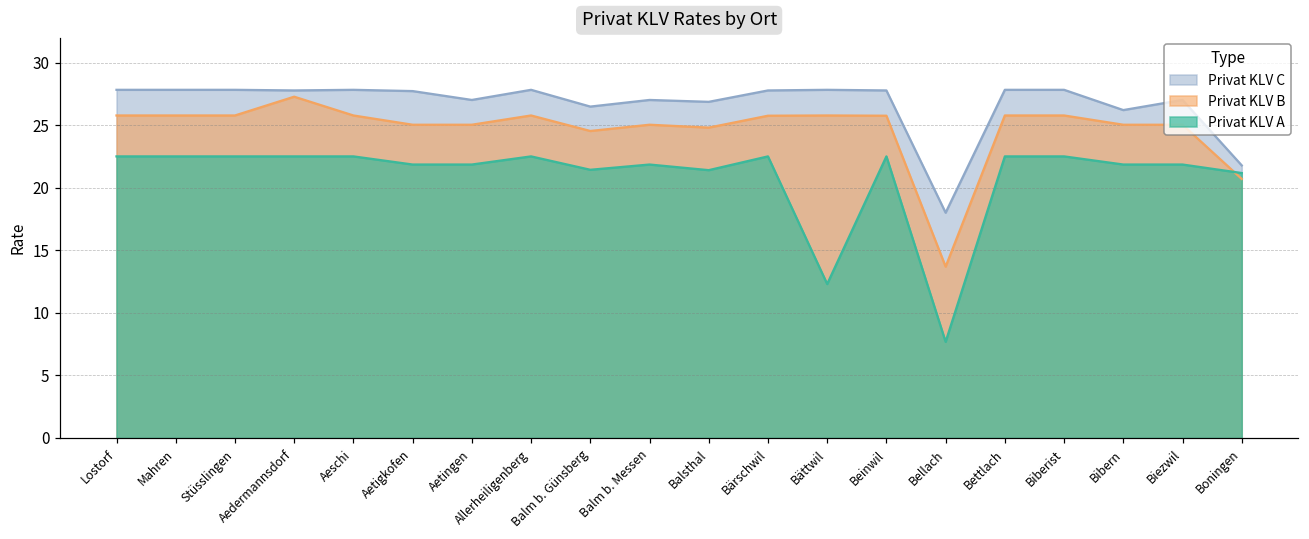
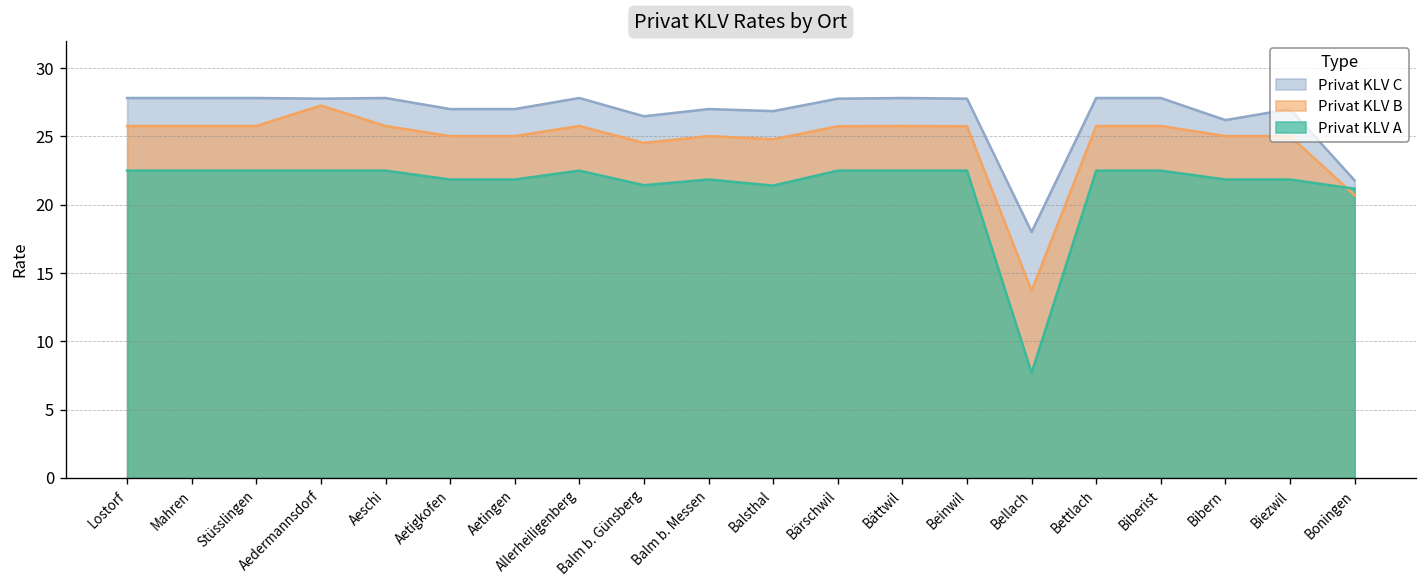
  {
    "Privat KLV C": {
      "Lostorf": 27.8,
      "Mahren": 27.8,
      "Stüsslingen": 27.8,
      "Aedermannsdorf": 27.8,
      "Aeschi": 27.8,
-     "Aetigkofen": 27.7,
+     "Aetigkofen": 27.0,
      "Aetingen": 27.0,
      "Allerheiligenberg": 27.8,
      "Balm b. Günsberg": 26.5,
      "Balm b. Messen": 27.0,
      "Balsthal": 26.9,
      "Bärschwil": 27.8,
      "Bättwil": 27.8,
      "Beinwil": 27.8,
      "Bellach": 18.0,
      "Bettlach": 27.8,
      "Biberist": 27.8,
      "Bibern": 26.2,
      "Boningen": 21.8
    },
    "Privat KLV B": {
      "Lostorf": 25.8,
      "Mahren": 25.8,
      "Stüsslingen": 25.8,
      "Aedermannsdorf": 27.3,
      "Aeschi": 25.8,
      "Aetigkofen": 25.0,
      "Aetingen": 25.0,
      "Allerheiligenberg": 25.8,
      "Balm b. Günsberg": 24.5,
      "Balm b. Messen": 25.0,
      "Balsthal": 24.8,
      "Bärschwil": 25.8,
      "Bättwil": 25.8,
      "Beinwil": 25.8,
      "Bellach": 13.7,
      "Bettlach": 25.8,
      "Biberist": 25.8,
      "Bibern": 25.0,
      "Boningen": 20.7
    },
    "Privat KLV A": {
      "Lostorf": 22.5,
      "Mahren": 22.5,
      "Stüsslingen": 22.5,
      "Aedermannsdorf": 22.5,
      "Aeschi": 22.5,
      "Aetigkofen": 21.8,
      "Aetingen": 21.8,
      "Allerheiligenberg": 22.5,
      "Balm b. Günsberg": 21.4,
      "Balm b. Messen": 21.8,
      "Balsthal": 21.4,
      "Bärschwil": 22.5,
-     "Bättwil": 12.3,
+     "Bättwil": 22.5,
      "Beinwil": 22.5,
      "Bellach": 7.7,
      "Bettlach": 22.5,
      "Biberist": 22.5,
      "Bibern": 21.8,
      "Biezwil": 21.8,
      "Boningen": 21.2
    }
  }
